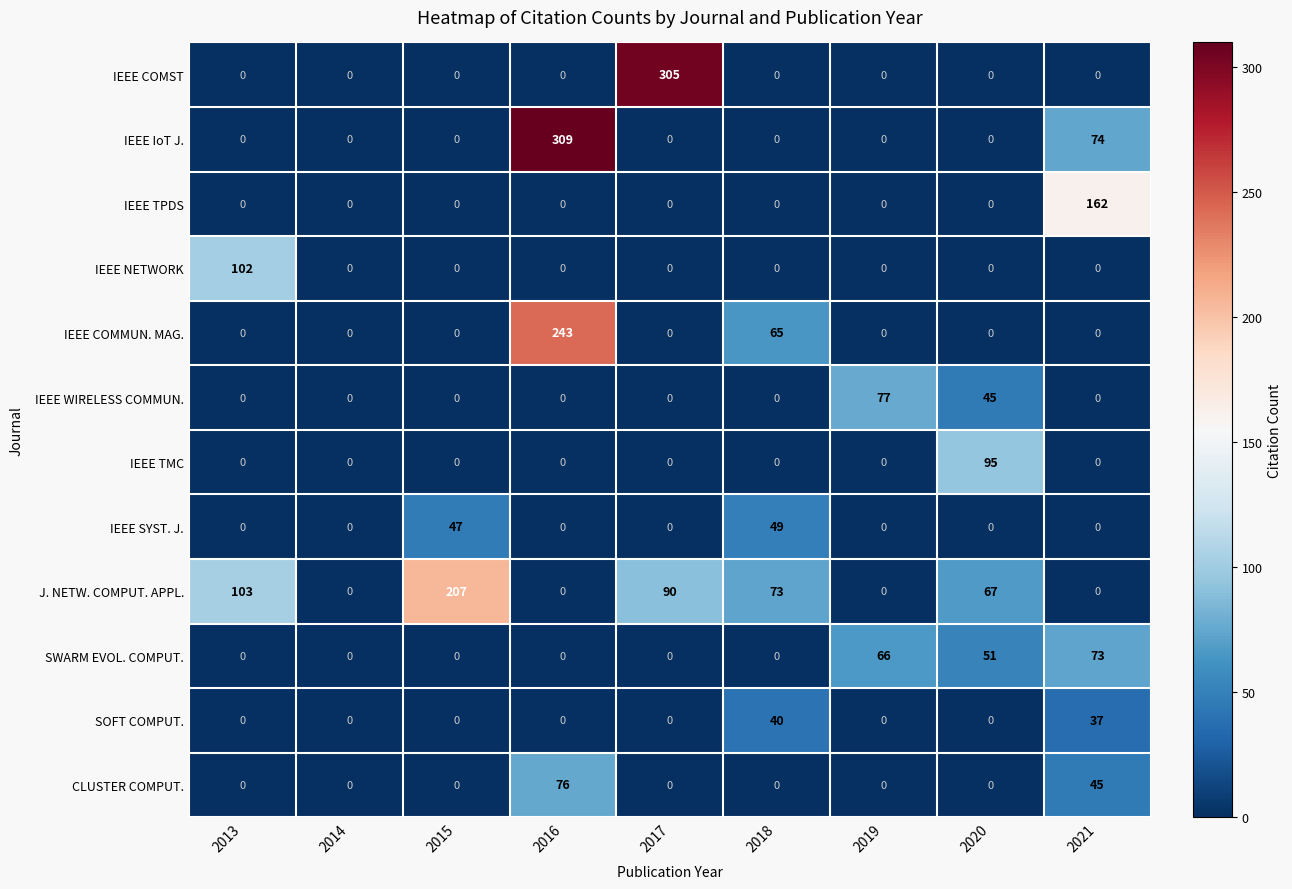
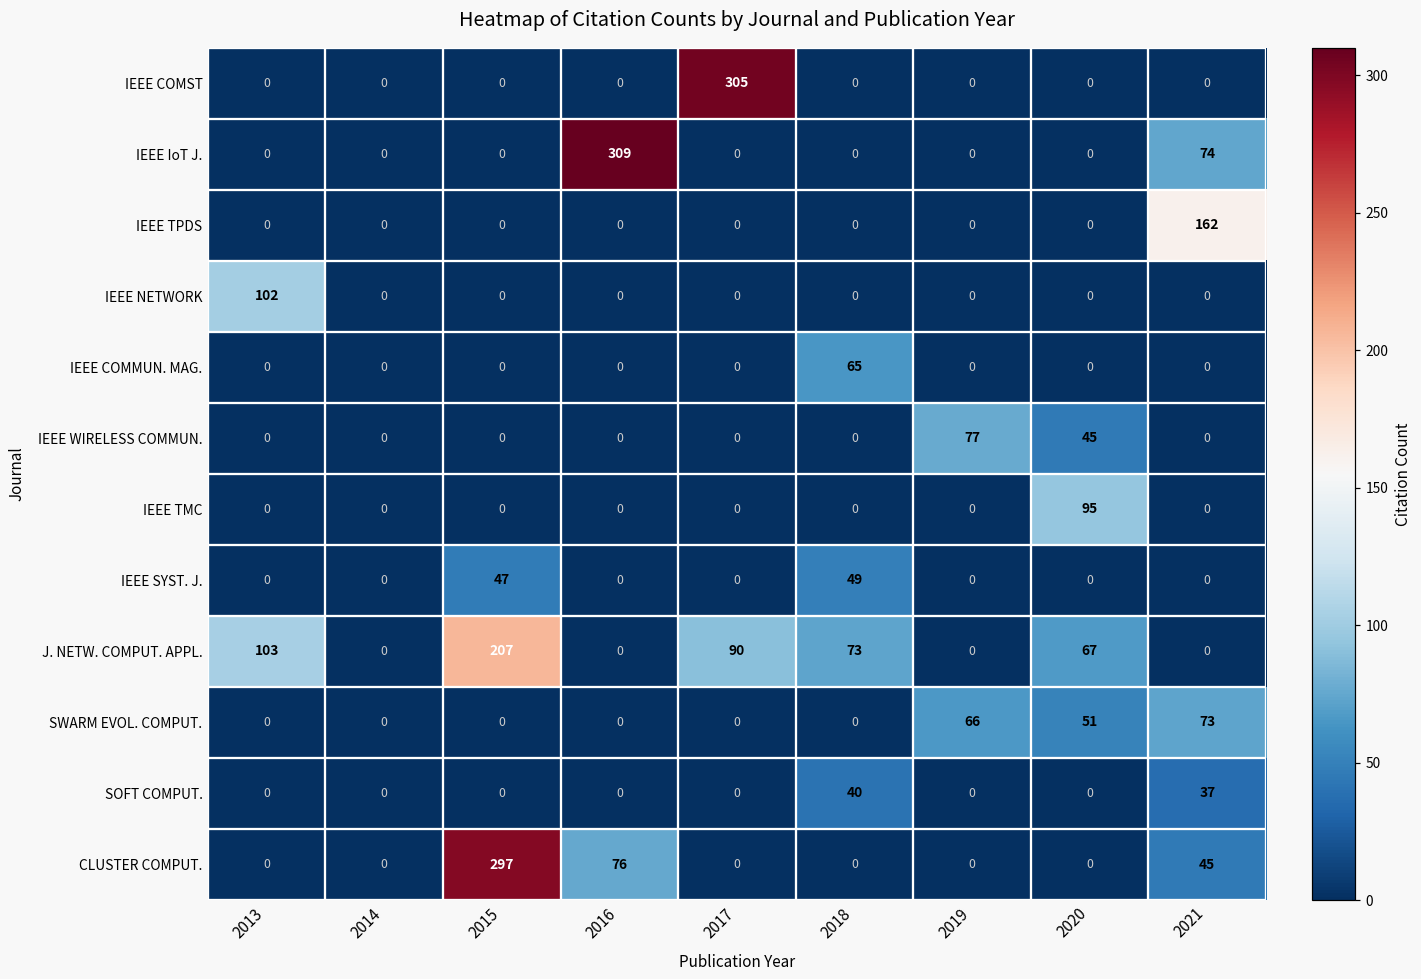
  {
    "IEEE COMST": {
      "2013": 0,
      "2014": 0,
      "2015": 0,
      "2016": 0,
      "2017": 305,
      "2018": 0,
      "2019": 0,
      "2020": 0,
      "2021": 0
    },
    "IEEE IoT J.": {
      "2013": 0,
      "2014": 0,
      "2015": 0,
      "2016": 309,
      "2017": 0,
      "2018": 0,
      "2019": 0,
      "2020": 0,
      "2021": 74
    },
    "IEEE TPDS": {
      "2013": 0,
      "2014": 0,
      "2015": 0,
      "2016": 0,
      "2017": 0,
      "2018": 0,
      "2019": 0,
      "2020": 0,
      "2021": 162
    },
    "IEEE NETWORK": {
      "2013": 102,
      "2014": 0,
      "2015": 0,
      "2016": 0,
      "2017": 0,
      "2018": 0,
      "2019": 0,
      "2020": 0,
      "2021": 0
    },
    "IEEE COMMUN. MAG.": {
      "2013": 0,
      "2014": 0,
      "2015": 0,
-     "2016": 243,
+     "2016": 0,
      "2017": 0,
      "2018": 65,
      "2019": 0,
      "2020": 0,
      "2021": 0
    },
    "IEEE WIRELESS COMMUN.": {
      "2013": 0,
      "2014": 0,
      "2015": 0,
      "2016": 0,
      "2017": 0,
      "2018": 0,
      "2019": 77,
      "2020": 45,
      "2021": 0
    },
    "IEEE TMC": {
      "2013": 0,
      "2014": 0,
      "2015": 0,
      "2016": 0,
      "2017": 0,
      "2018": 0,
      "2019": 0,
      "2020": 95,
      "2021": 0
    },
    "IEEE SYST. J.": {
      "2013": 0,
      "2014": 0,
      "2015": 47,
      "2016": 0,
      "2017": 0,
      "2018": 49,
      "2019": 0,
      "2020": 0,
      "2021": 0
    },
    "J. NETW. COMPUT. APPL.": {
      "2013": 103,
      "2014": 0,
      "2015": 207,
      "2016": 0,
      "2017": 90,
      "2018": 73,
      "2019": 0,
      "2020": 67,
      "2021": 0
    },
    "SWARM EVOL. COMPUT.": {
      "2013": 0,
      "2014": 0,
      "2015": 0,
      "2016": 0,
      "2017": 0,
      "2018": 0,
      "2019": 66,
      "2020": 51,
      "2021": 73
    },
    "SOFT COMPUT.": {
      "2013": 0,
      "2014": 0,
      "2015": 0,
      "2016": 0,
      "2017": 0,
      "2018": 40,
      "2019": 0,
      "2020": 0,
      "2021": 37
    },
    "CLUSTER COMPUT.": {
      "2013": 0,
      "2014": 0,
-     "2015": 0,
+     "2015": 297,
      "2016": 76,
      "2017": 0,
      "2018": 0,
      "2019": 0,
      "2020": 0,
      "2021": 45
    }
  }
